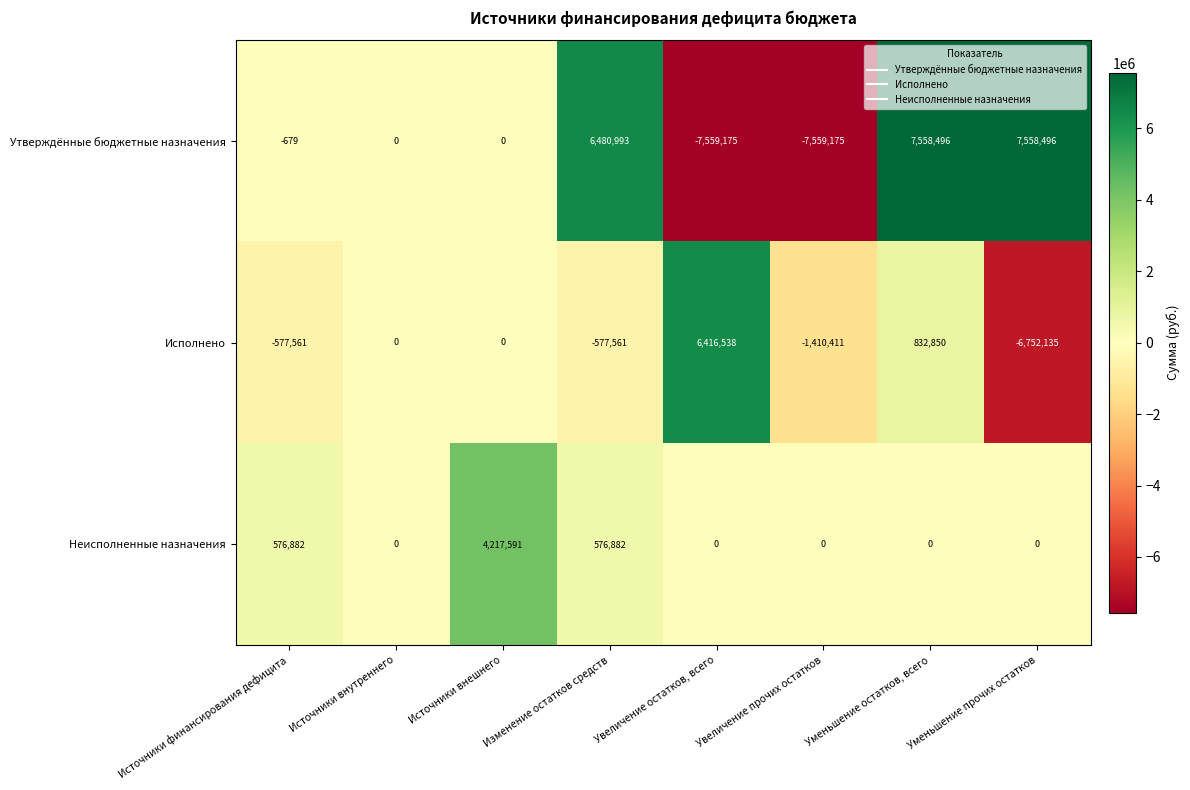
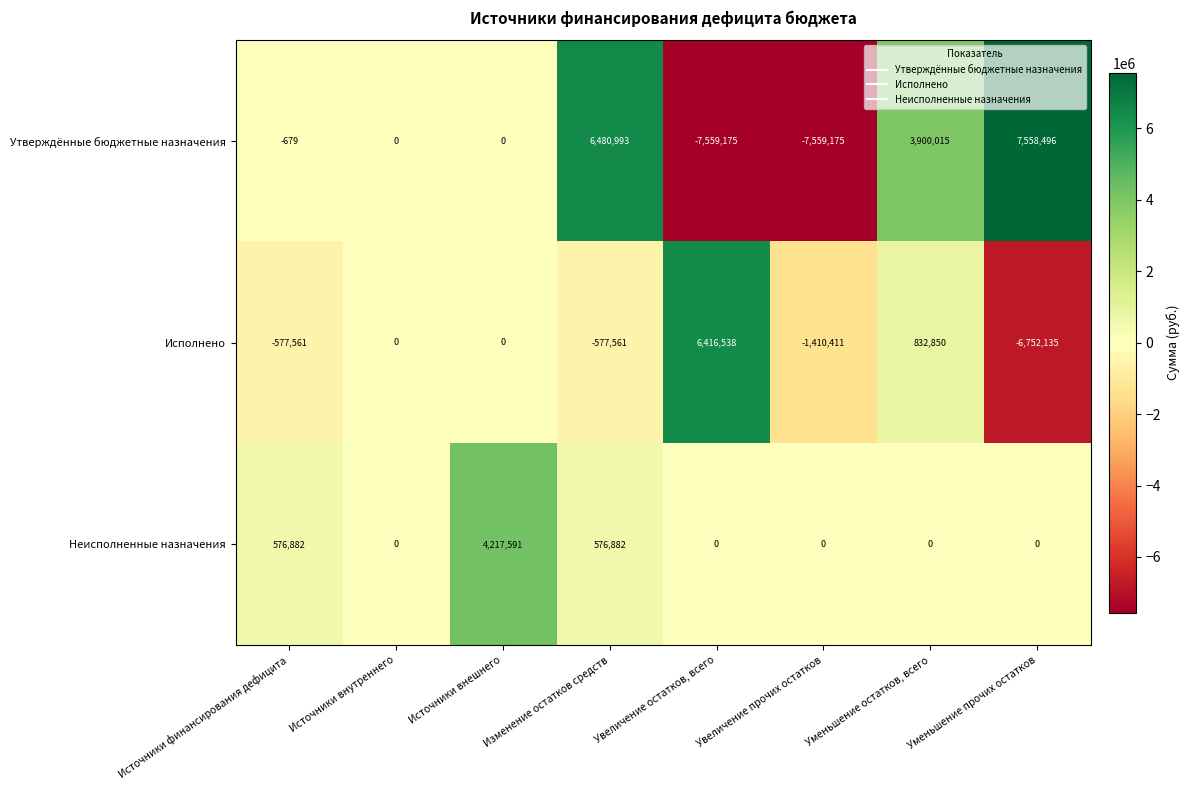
  {
    "Утверждённые бюджетные назначения": {
      "Источники финансирования дефицита": "-679",
      "Источники внутреннего": "0",
      "Источники внешнего": "0",
      "Изменение остатков средств": "6,480,993",
      "Увеличение остатков, всего": "-7,559,175",
      "Увеличение прочих остатков": "-7,559,175",
-     "Уменьшение остатков, всего": "7,558,496",
+     "Уменьшение остатков, всего": "3,900,015",
      "Уменьшение прочих остатков": "7,558,496"
    },
    "Исполнено": {
      "Источники финансирования дефицита": "-577,561",
      "Источники внутреннего": "0",
      "Источники внешнего": "0",
      "Изменение остатков средств": "-577,561",
      "Увеличение остатков, всего": "6,416,538",
      "Увеличение прочих остатков": "-1,410,411",
      "Уменьшение остатков, всего": "832,850",
      "Уменьшение прочих остатков": "-6,752,135"
    },
    "Неисполненные назначения": {
      "Источники финансирования дефицита": "576,882",
      "Источники внутреннего": "0",
      "Источники внешнего": "4,217,591",
      "Изменение остатков средств": "576,882",
      "Увеличение остатков, всего": "0",
      "Увеличение прочих остатков": "0",
      "Уменьшение остатков, всего": "0",
      "Уменьшение прочих остатков": "0"
    }
  }
